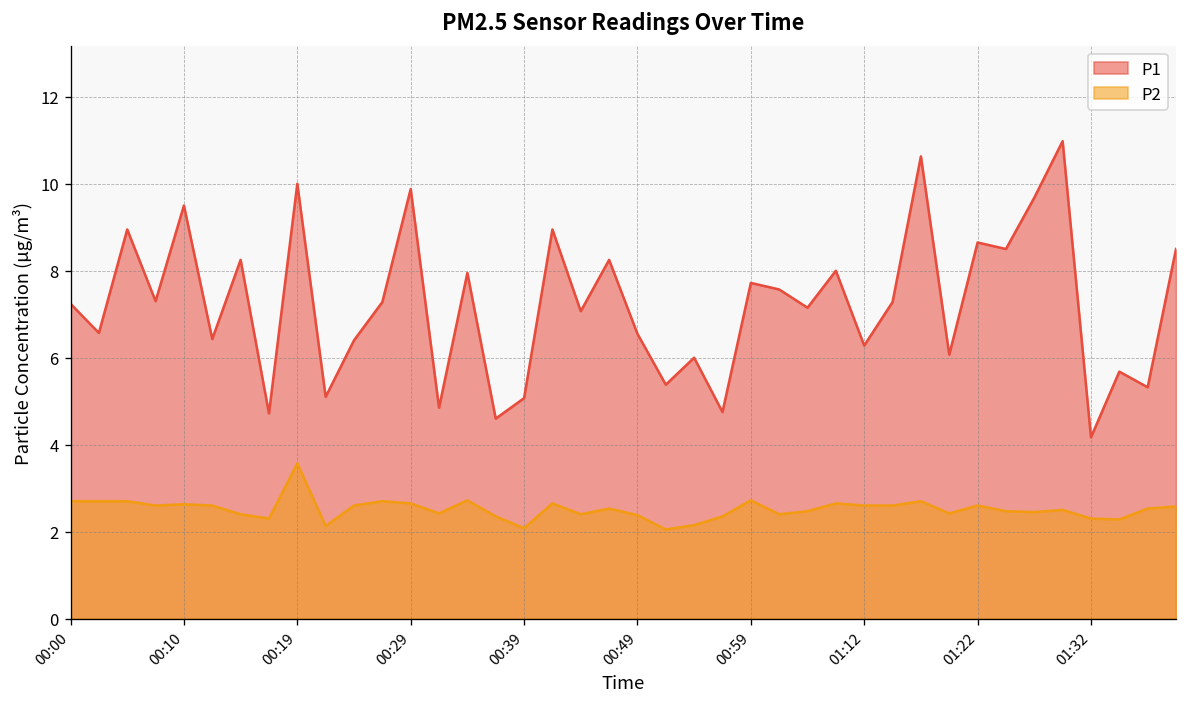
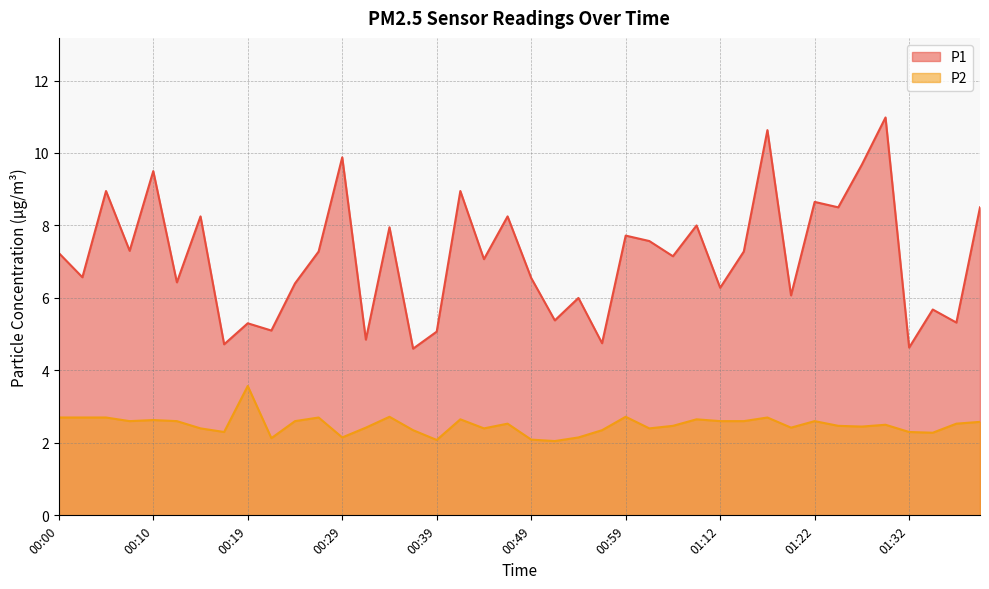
  {
    "P1": {
      "00:00": 7.2,
      "00:10": 9.5,
-     "00:19": 10.0,
+     "00:19": 5.3,
      "00:29": 9.9,
      "00:39": 5.1,
      "00:49": 6.6,
      "00:59": 7.7,
      "01:12": 6.3,
      "01:22": 8.7,
-     "01:32": 4.2
+     "01:32": 4.6
    },
    "P2": {
      "00:00": 2.7,
      "00:10": 2.6,
      "00:19": 3.6,
-     "00:29": 2.7,
+     "00:29": 2.2,
      "00:39": 2.1,
-     "00:49": 2.4,
+     "00:49": 2.1,
      "00:59": 2.7,
      "01:12": 2.6,
      "01:22": 2.6,
      "01:32": 2.3
    }
  }
